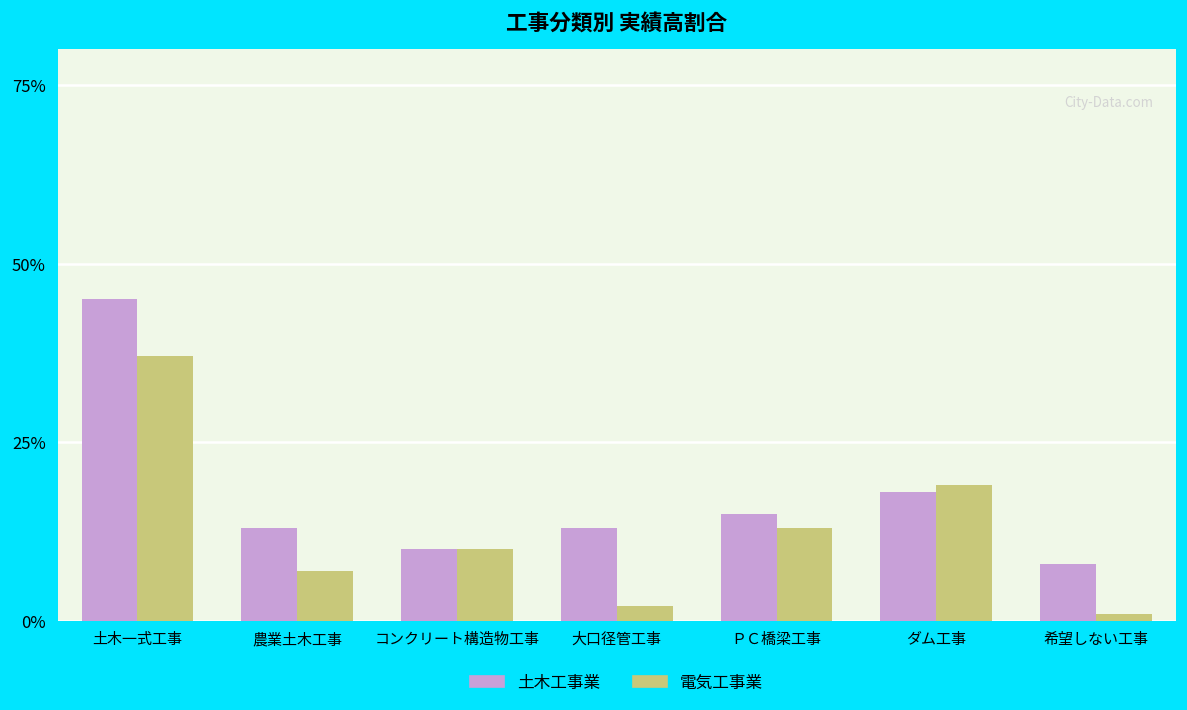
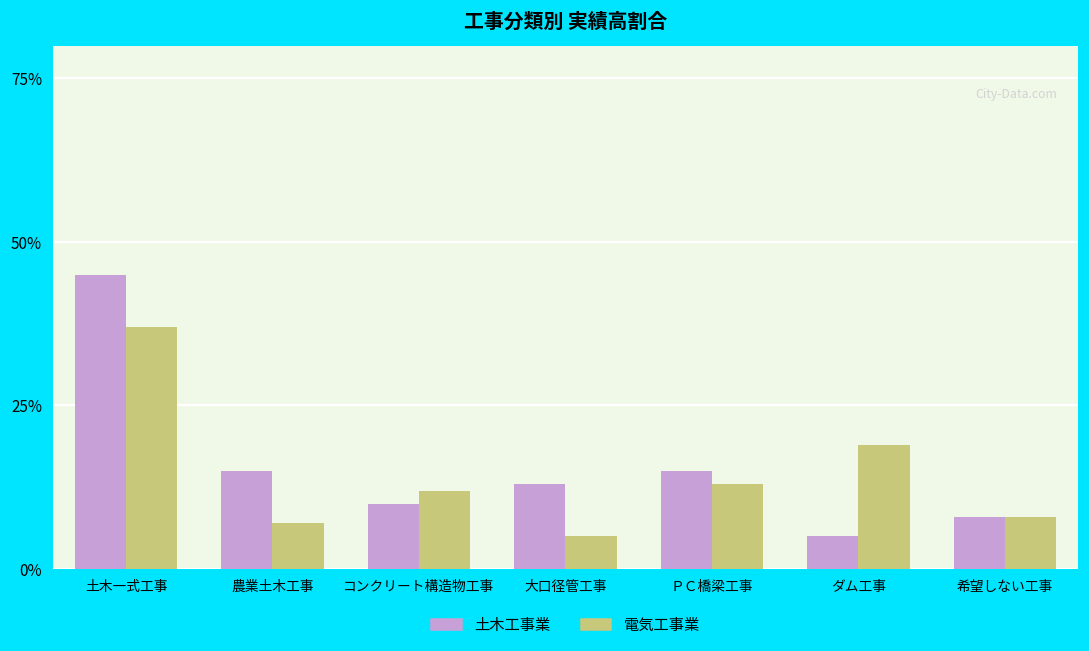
  {
    "土木工事業": {
      "土木一式工事": "45%",
-     "農業土木工事": "13%",
+     "農業土木工事": "15%",
      "コンクリート構造物工事": "10%",
      "大口径管工事": "13%",
      "ＰＣ橋梁工事": "15%",
-     "ダム工事": "18%",
+     "ダム工事": "5%",
      "希望しない工事": "8%"
    },
    "電気工事業": {
      "土木一式工事": "37%",
      "農業土木工事": "7%",
-     "コンクリート構造物工事": "10%",
-     "大口径管工事": "2%",
+     "コンクリート構造物工事": "12%",
+     "大口径管工事": "5%",
      "ＰＣ橋梁工事": "13%",
      "ダム工事": "19%",
-     "希望しない工事": "1%"
+     "希望しない工事": "8%"
    }
  }
